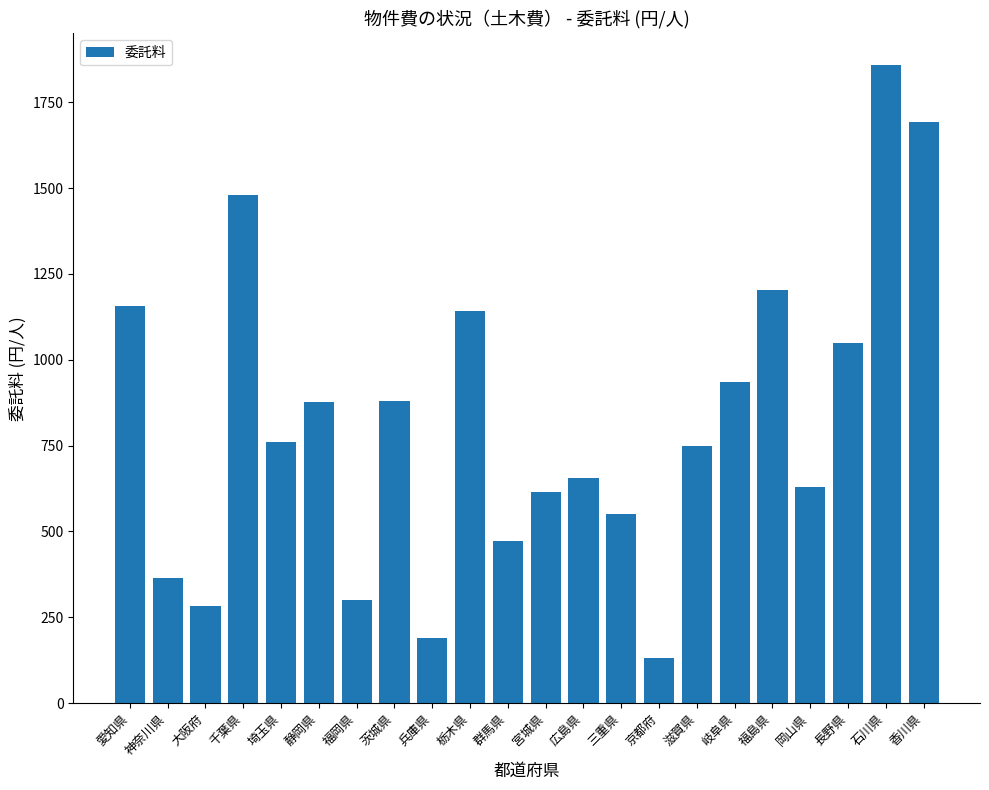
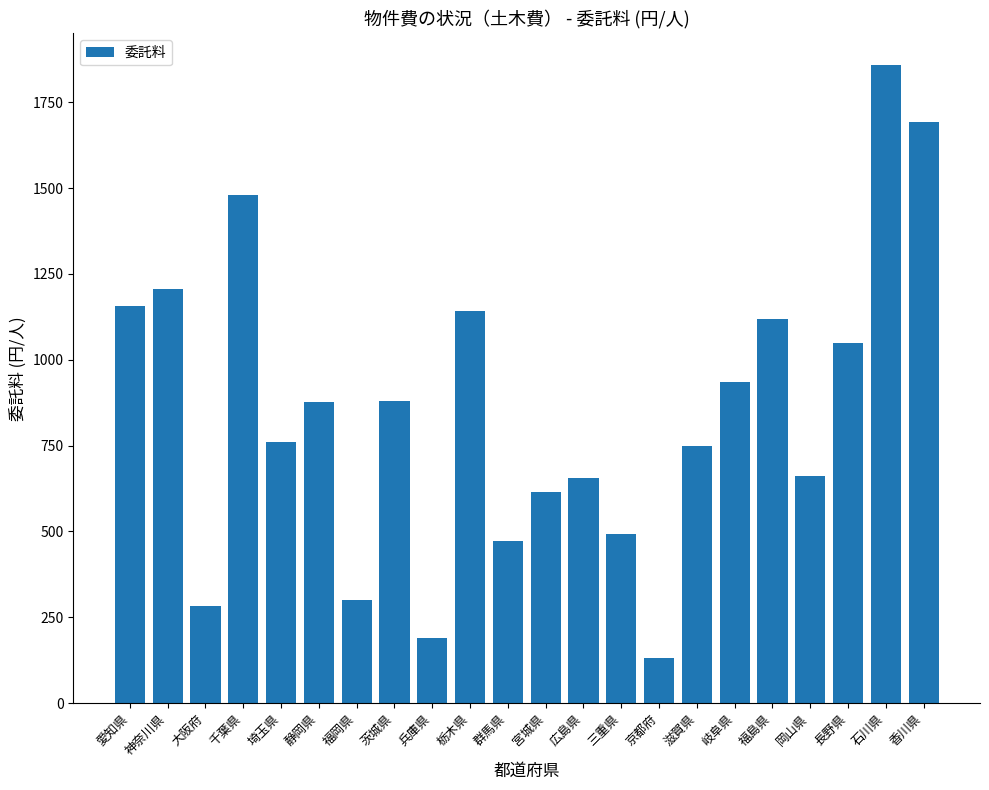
  {
    "愛知県": 1160,
-   "神奈川県": 370,
+   "神奈川県": 1210,
    "大阪府": 280,
    "千葉県": 1480,
    "埼玉県": 760,
    "静岡県": 880,
    "福岡県": 300,
    "茨城県": 880,
    "兵庫県": 190,
    "栃木県": 1140,
    "群馬県": 470,
    "宮城県": 610,
    "広島県": 660,
-   "三重県": 550,
+   "三重県": 490,
    "京都府": 130,
    "滋賀県": 750,
    "岐阜県": 930,
-   "福島県": 1200,
-   "岡山県": 630,
+   "福島県": 1120,
+   "岡山県": 660,
    "長野県": 1050,
    "石川県": 1860,
    "香川県": 1690
  }
